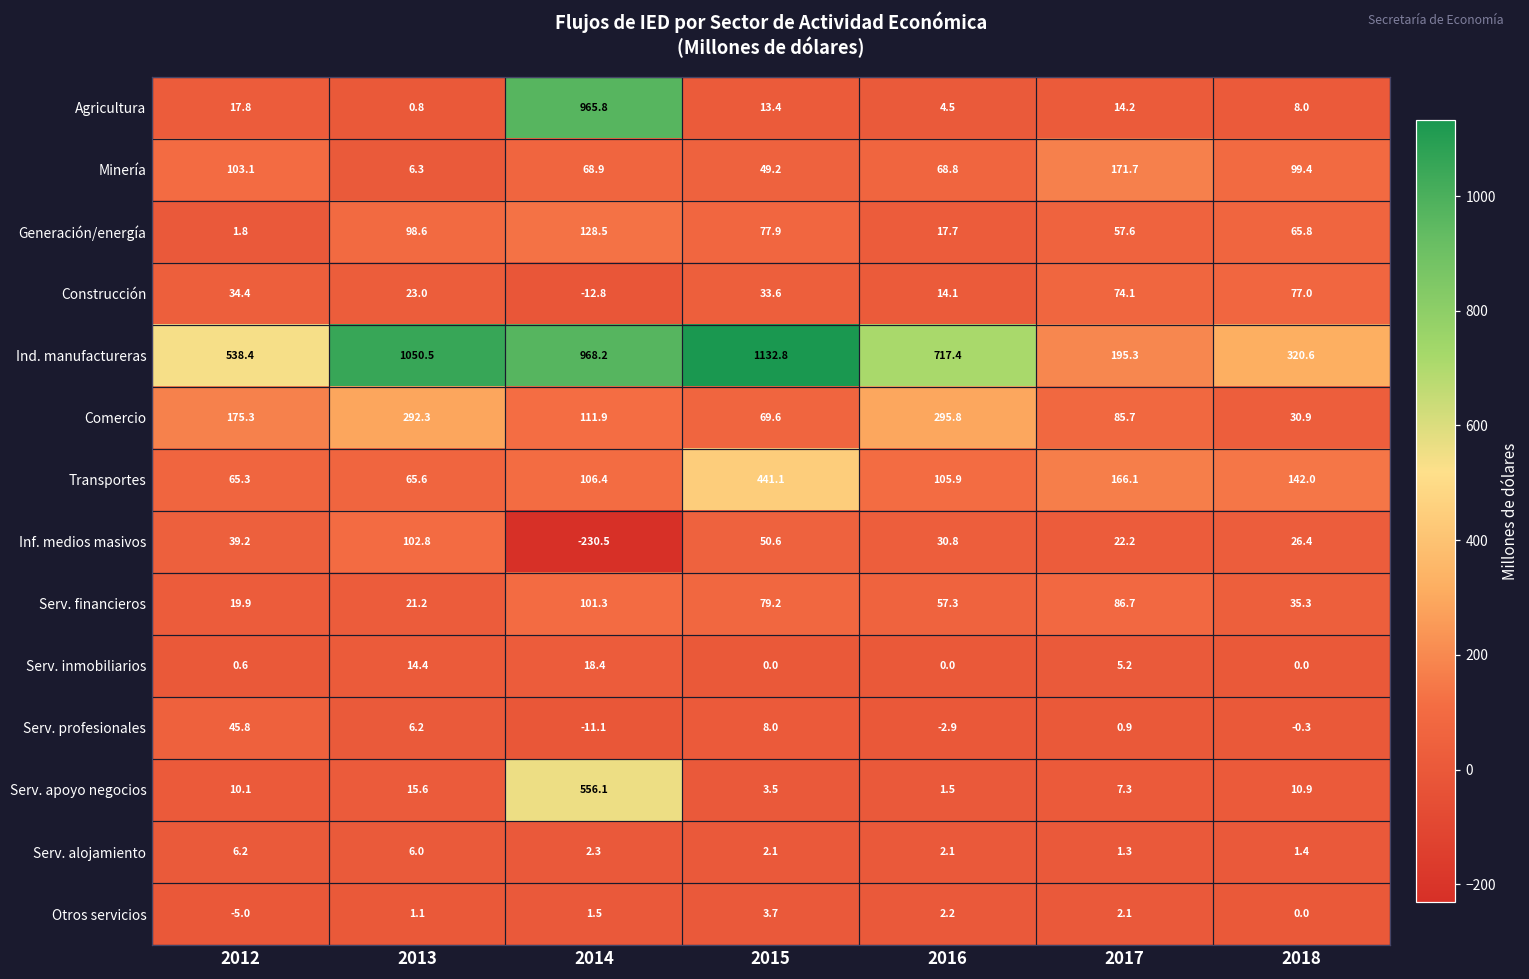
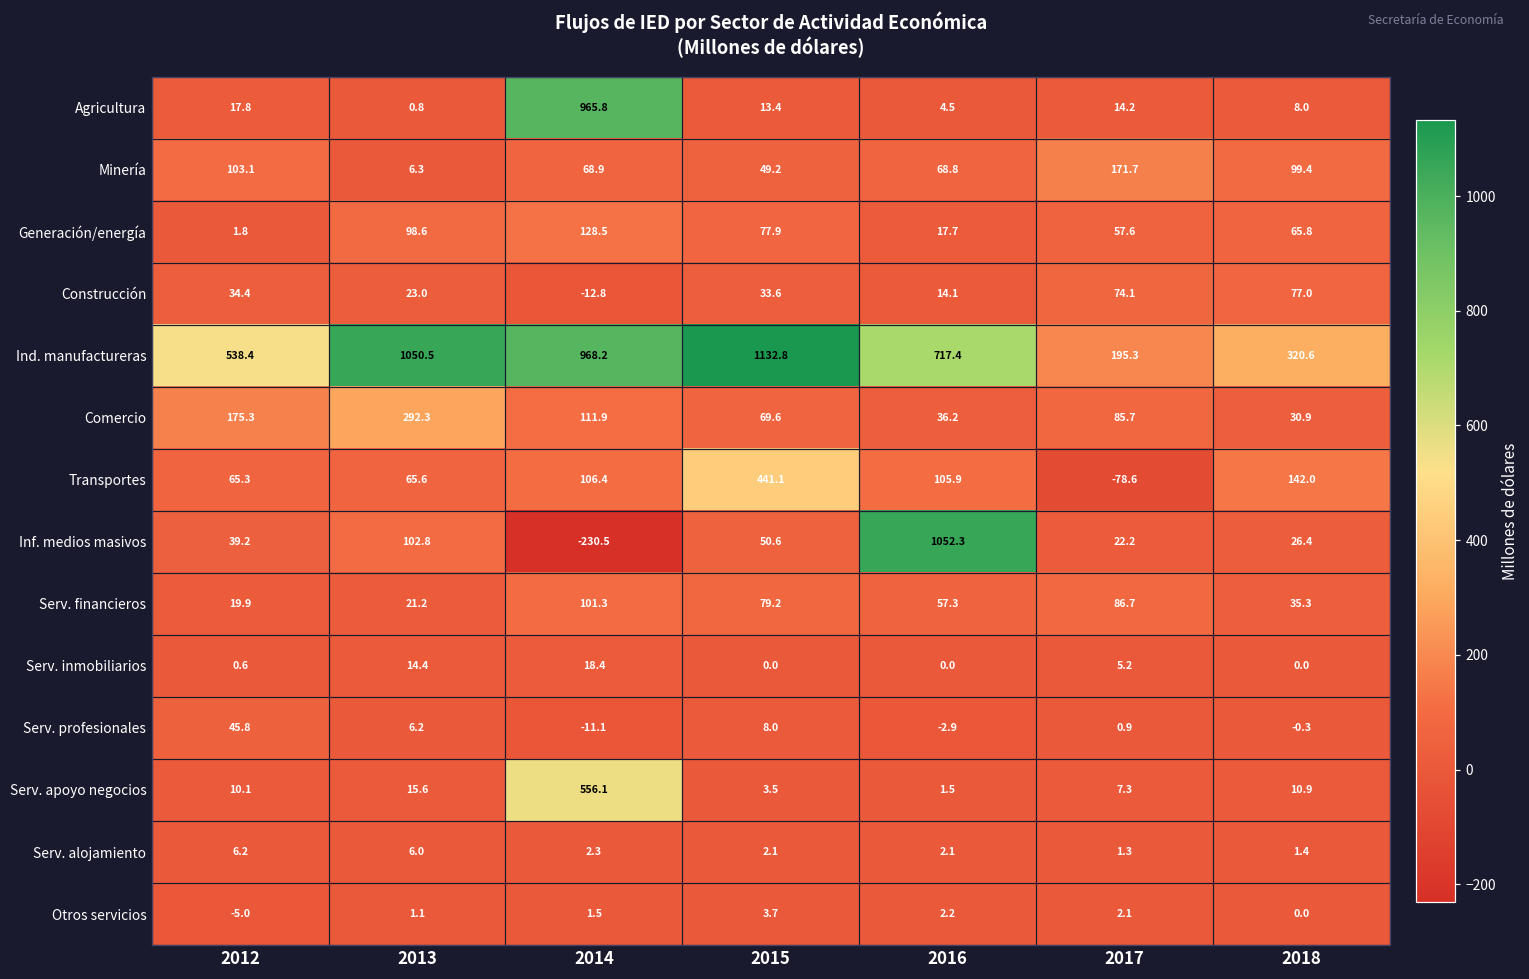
  {
    "Agricultura": {
      "2012": 17.8,
      "2013": 0.8,
      "2014": 965.8,
      "2015": 13.4,
      "2016": 4.5,
      "2017": 14.2,
      "2018": 8.0
    },
    "Minería": {
      "2012": 103.1,
      "2013": 6.3,
      "2014": 68.9,
      "2015": 49.2,
      "2016": 68.8,
      "2017": 171.7,
      "2018": 99.4
    },
    "Generación/energía": {
      "2012": 1.8,
      "2013": 98.6,
      "2014": 128.5,
      "2015": 77.9,
      "2016": 17.7,
      "2017": 57.6,
      "2018": 65.8
    },
    "Construcción": {
      "2012": 34.4,
      "2013": 23.0,
      "2014": -12.8,
      "2015": 33.6,
      "2016": 14.1,
      "2017": 74.1,
      "2018": 77.0
    },
    "Ind. manufactureras": {
      "2012": 538.4,
      "2013": 1050.5,
      "2014": 968.2,
      "2015": 1132.8,
      "2016": 717.4,
      "2017": 195.3,
      "2018": 320.6
    },
    "Comercio": {
      "2012": 175.3,
      "2013": 292.3,
      "2014": 111.9,
      "2015": 69.6,
-     "2016": 295.8,
+     "2016": 36.2,
      "2017": 85.7,
      "2018": 30.9
    },
    "Transportes": {
      "2012": 65.3,
      "2013": 65.6,
      "2014": 106.4,
      "2015": 441.1,
      "2016": 105.9,
-     "2017": 166.1,
+     "2017": -78.6,
      "2018": 142.0
    },
    "Inf. medios masivos": {
      "2012": 39.2,
      "2013": 102.8,
      "2014": -230.5,
      "2015": 50.6,
-     "2016": 30.8,
+     "2016": 1052.3,
      "2017": 22.2,
      "2018": 26.4
    },
    "Serv. financieros": {
      "2012": 19.9,
      "2013": 21.2,
      "2014": 101.3,
      "2015": 79.2,
      "2016": 57.3,
      "2017": 86.7,
      "2018": 35.3
    },
    "Serv. inmobiliarios": {
      "2012": 0.6,
      "2013": 14.4,
      "2014": 18.4,
      "2015": 0.0,
      "2016": 0.0,
      "2017": 5.2,
      "2018": 0.0
    },
    "Serv. profesionales": {
      "2012": 45.8,
      "2013": 6.2,
      "2014": -11.1,
      "2015": 8.0,
      "2016": -2.9,
      "2017": 0.9,
      "2018": -0.3
    },
    "Serv. apoyo negocios": {
      "2012": 10.1,
      "2013": 15.6,
      "2014": 556.1,
      "2015": 3.5,
      "2016": 1.5,
      "2017": 7.3,
      "2018": 10.9
    },
    "Serv. alojamiento": {
      "2012": 6.2,
      "2013": 6.0,
      "2014": 2.3,
      "2015": 2.1,
      "2016": 2.1,
      "2017": 1.3,
      "2018": 1.4
    },
    "Otros servicios": {
      "2012": -5.0,
      "2013": 1.1,
      "2014": 1.5,
      "2015": 3.7,
      "2016": 2.2,
      "2017": 2.1,
      "2018": 0.0
    }
  }
